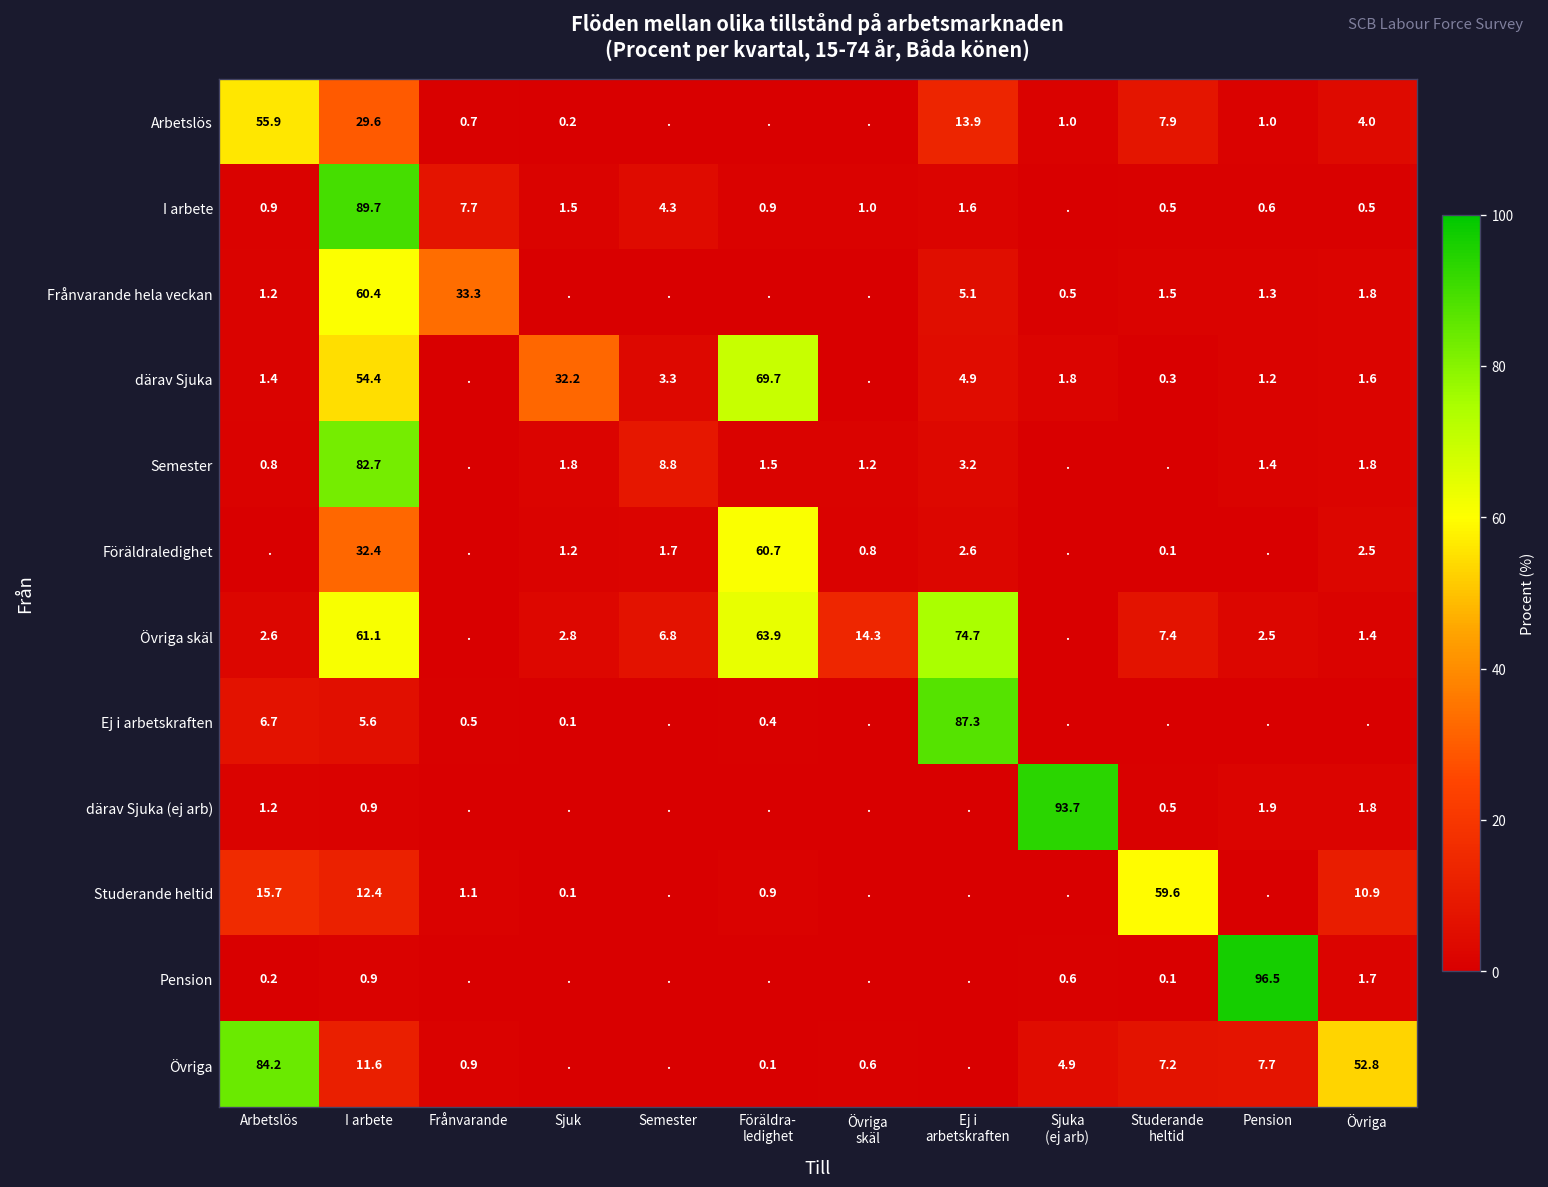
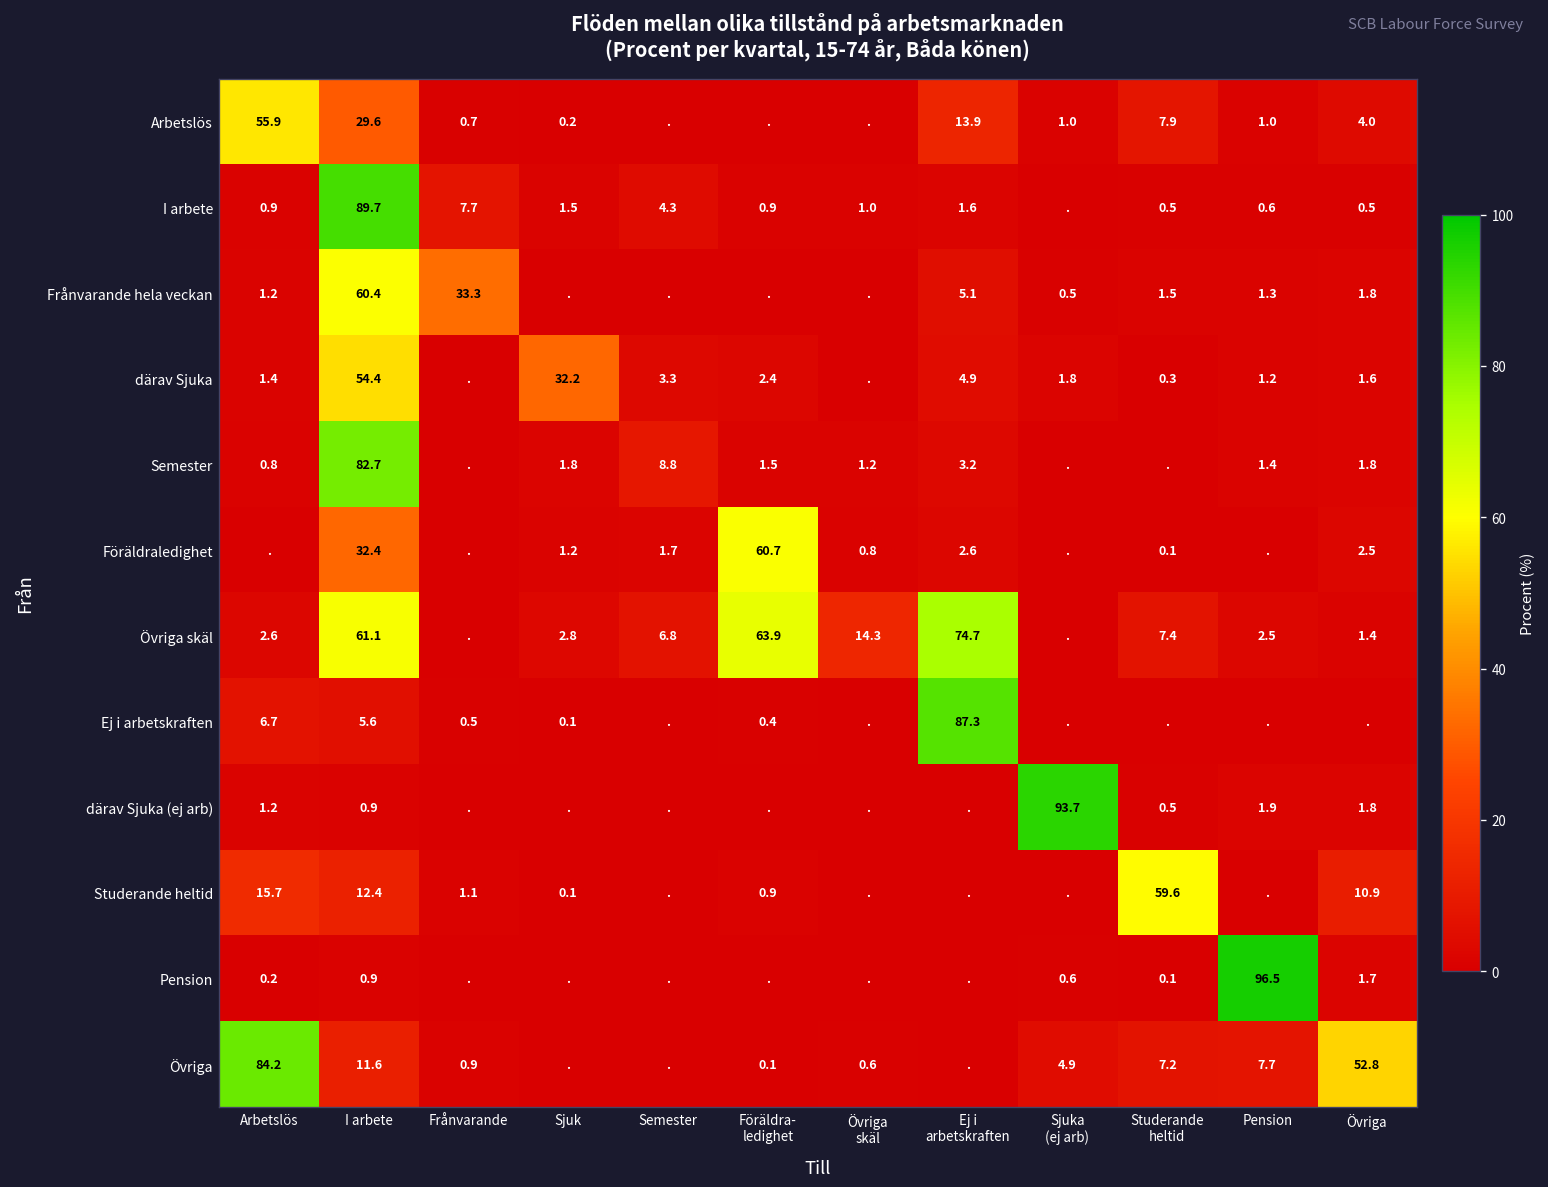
  {
    "Arbetslös": {
      "Arbetslös": 55.9,
      "I arbete": 29.6,
      "Frånvarande": 0.7,
      "Sjuk": 0.2,
      "Ej i arbetskraften": 13.9,
      "Sjuka (ej arb)": 1.0,
      "Studerande heltid": 7.9,
      "Pension": 1.0,
      "Övriga": 4.0
    },
    "I arbete": {
      "Arbetslös": 0.9,
      "I arbete": 89.7,
      "Frånvarande": 7.7,
      "Sjuk": 1.5,
      "Semester": 4.3,
      "Föräldra- ledighet": 0.9,
      "Övriga skäl": 1.0,
      "Ej i arbetskraften": 1.6,
      "Studerande heltid": 0.5,
      "Pension": 0.6,
      "Övriga": 0.5
    },
    "Frånvarande hela veckan": {
      "Arbetslös": 1.2,
      "I arbete": 60.4,
      "Frånvarande": 33.3,
      "Ej i arbetskraften": 5.1,
      "Sjuka (ej arb)": 0.5,
      "Studerande heltid": 1.5,
      "Pension": 1.3,
      "Övriga": 1.8
    },
    "därav Sjuka": {
      "Arbetslös": 1.4,
      "I arbete": 54.4,
      "Sjuk": 32.2,
      "Semester": 3.3,
-     "Föräldra- ledighet": 69.7,
+     "Föräldra- ledighet": 2.4,
      "Ej i arbetskraften": 4.9,
      "Sjuka (ej arb)": 1.8,
      "Studerande heltid": 0.3,
      "Pension": 1.2,
      "Övriga": 1.6
    },
    "Semester": {
      "Arbetslös": 0.8,
      "I arbete": 82.7,
      "Sjuk": 1.8,
      "Semester": 8.8,
      "Föräldra- ledighet": 1.5,
      "Övriga skäl": 1.2,
      "Ej i arbetskraften": 3.2,
      "Pension": 1.4,
      "Övriga": 1.8
    },
    "Föräldraledighet": {
      "I arbete": 32.4,
      "Sjuk": 1.2,
      "Semester": 1.7,
      "Föräldra- ledighet": 60.7,
      "Övriga skäl": 0.8,
      "Ej i arbetskraften": 2.6,
      "Studerande heltid": 0.1,
      "Övriga": 2.5
    },
    "Övriga skäl": {
      "Arbetslös": 2.6,
      "I arbete": 61.1,
      "Sjuk": 2.8,
      "Semester": 6.8,
      "Föräldra- ledighet": 63.9,
      "Övriga skäl": 14.3,
      "Ej i arbetskraften": 74.7,
      "Studerande heltid": 7.4,
      "Pension": 2.5,
      "Övriga": 1.4
    },
    "Ej i arbetskraften": {
      "Arbetslös": 6.7,
      "I arbete": 5.6,
      "Frånvarande": 0.5,
      "Sjuk": 0.1,
      "Föräldra- ledighet": 0.4,
      "Ej i arbetskraften": 87.3
    },
    "därav Sjuka (ej arb)": {
      "Arbetslös": 1.2,
      "I arbete": 0.9,
      "Sjuka (ej arb)": 93.7,
      "Studerande heltid": 0.5,
      "Pension": 1.9,
      "Övriga": 1.8
    },
    "Studerande heltid": {
      "Arbetslös": 15.7,
      "I arbete": 12.4,
      "Frånvarande": 1.1,
      "Sjuk": 0.1,
      "Föräldra- ledighet": 0.9,
      "Studerande heltid": 59.6,
      "Övriga": 10.9
    },
    "Pension": {
      "Arbetslös": 0.2,
      "I arbete": 0.9,
      "Sjuka (ej arb)": 0.6,
      "Studerande heltid": 0.1,
      "Pension": 96.5,
      "Övriga": 1.7
    },
    "Övriga": {
      "Arbetslös": 84.2,
      "I arbete": 11.6,
      "Frånvarande": 0.9,
      "Föräldra- ledighet": 0.1,
      "Övriga skäl": 0.6,
      "Sjuka (ej arb)": 4.9,
      "Studerande heltid": 7.2,
      "Pension": 7.7,
      "Övriga": 52.8
    }
  }
